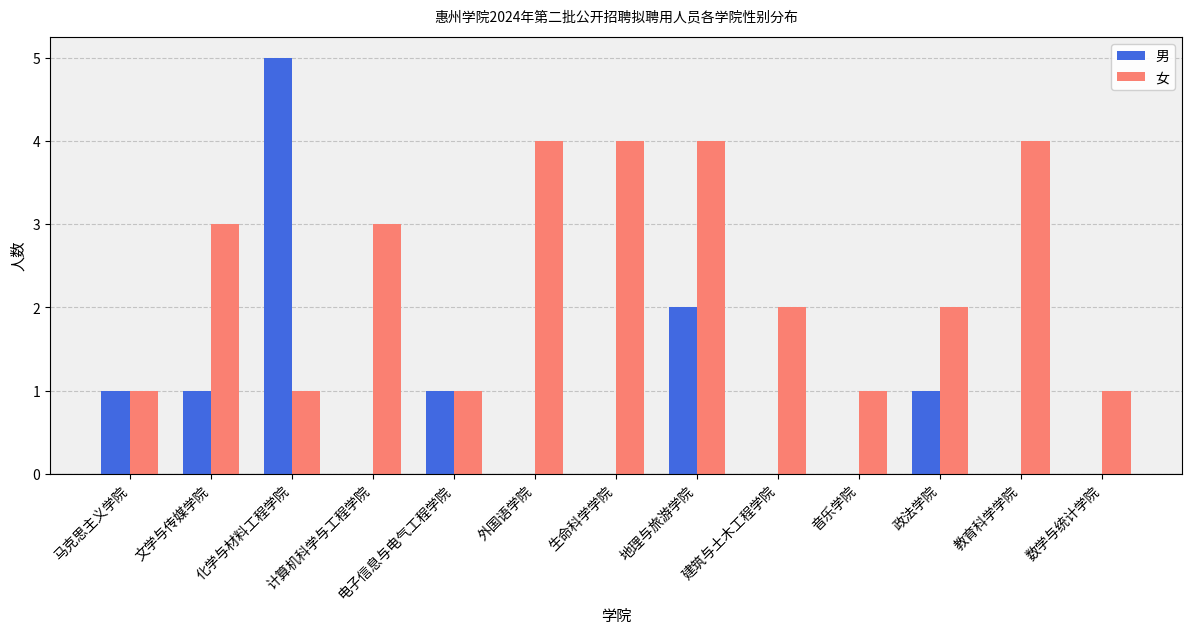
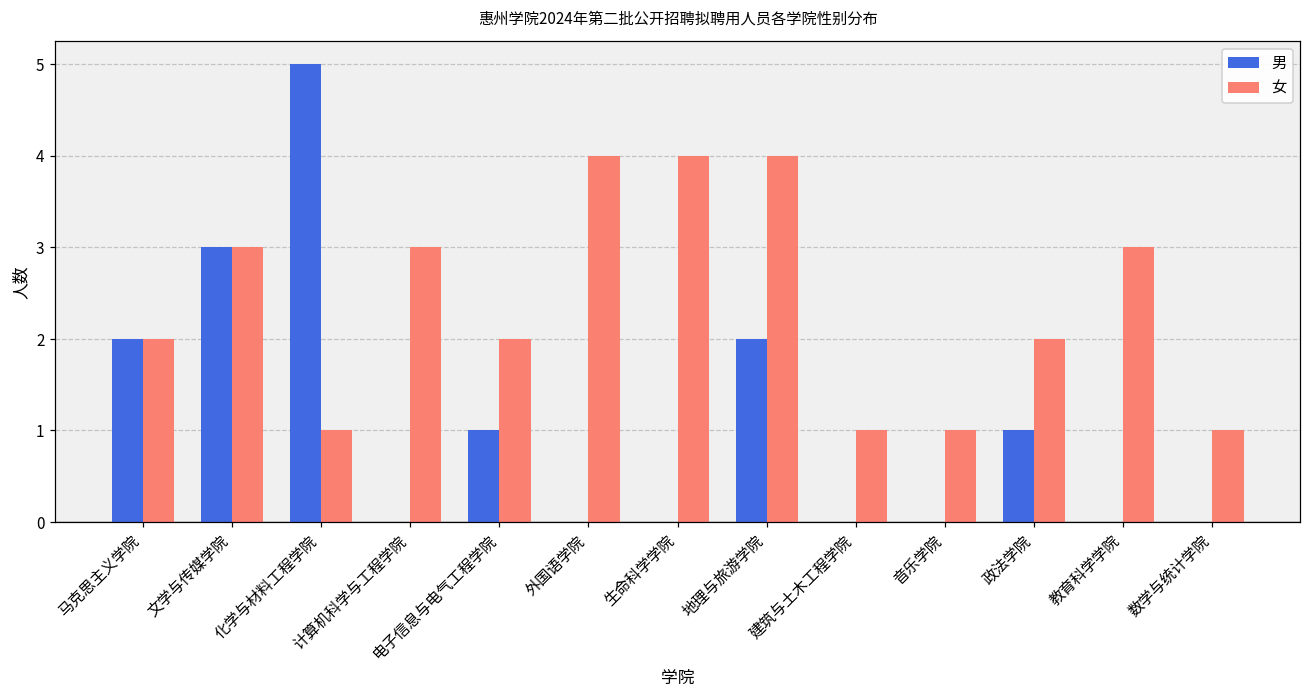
  {
    "男": {
-     "马克思主义学院": 1,
-     "文学与传媒学院": 1,
+     "马克思主义学院": 2,
+     "文学与传媒学院": 3,
      "化学与材料工程学院": 5,
      "计算机科学与工程学院": 0,
      "电子信息与电气工程学院": 1,
      "外国语学院": 0,
      "生命科学学院": 0,
      "地理与旅游学院": 2,
      "建筑与土木工程学院": 0,
      "音乐学院": 0,
      "政法学院": 1,
      "教育科学学院": 0,
      "数学与统计学院": 0
    },
    "女": {
-     "马克思主义学院": 1,
+     "马克思主义学院": 2,
      "文学与传媒学院": 3,
      "化学与材料工程学院": 1,
      "计算机科学与工程学院": 3,
-     "电子信息与电气工程学院": 1,
+     "电子信息与电气工程学院": 2,
      "外国语学院": 4,
      "生命科学学院": 4,
      "地理与旅游学院": 4,
-     "建筑与土木工程学院": 2,
+     "建筑与土木工程学院": 1,
      "音乐学院": 1,
      "政法学院": 2,
-     "教育科学学院": 4,
+     "教育科学学院": 3,
      "数学与统计学院": 1
    }
  }
